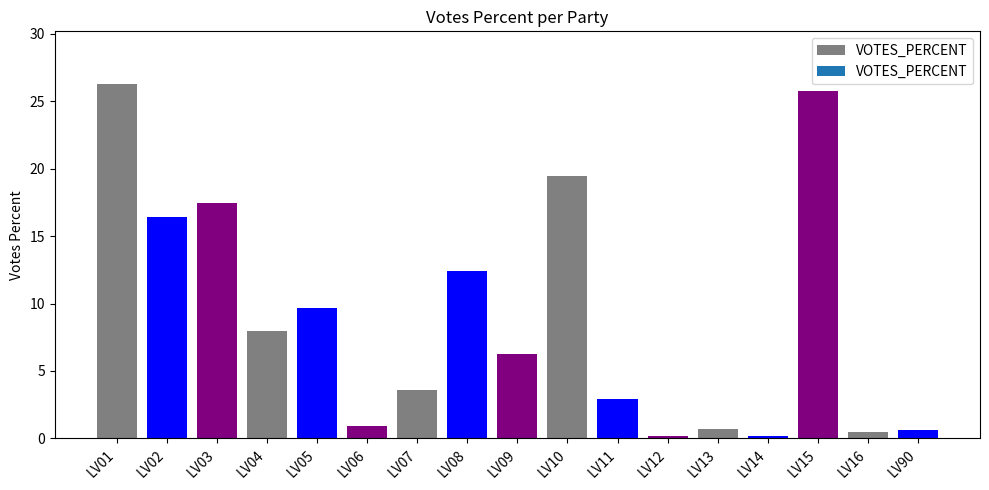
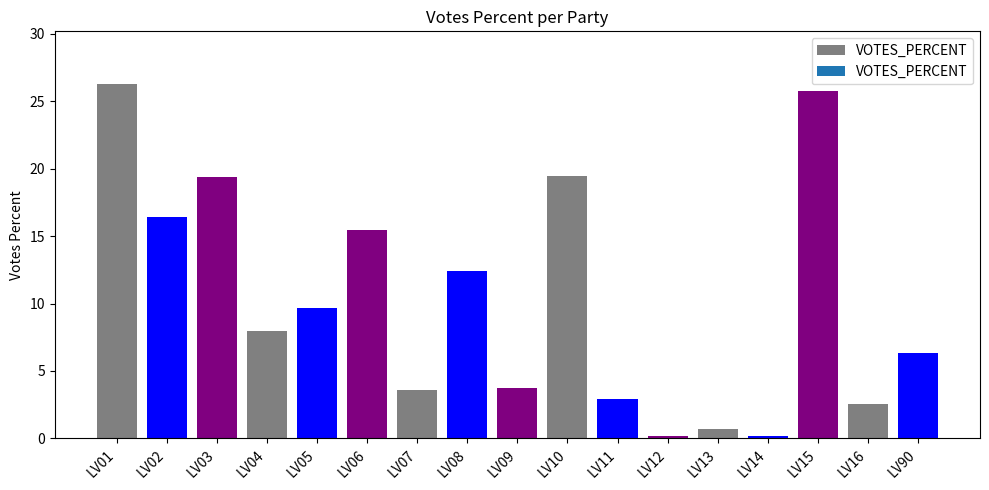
  {
    "LV01": 26.2,
    "LV02": 16.4,
-   "LV03": 17.5,
+   "LV03": 19.4,
    "LV04": 8.0,
    "LV05": 9.7,
-   "LV06": 0.9,
+   "LV06": 15.5,
    "LV07": 3.6,
    "LV08": 12.4,
-   "LV09": 6.2,
+   "LV09": 3.8,
    "LV10": 19.5,
    "LV11": 2.9,
    "LV12": 0.2,
    "LV13": 0.7,
    "LV15": 25.7,
-   "LV16": 0.5,
-   "LV90": 0.6
+   "LV16": 2.6,
+   "LV90": 6.3
  }
